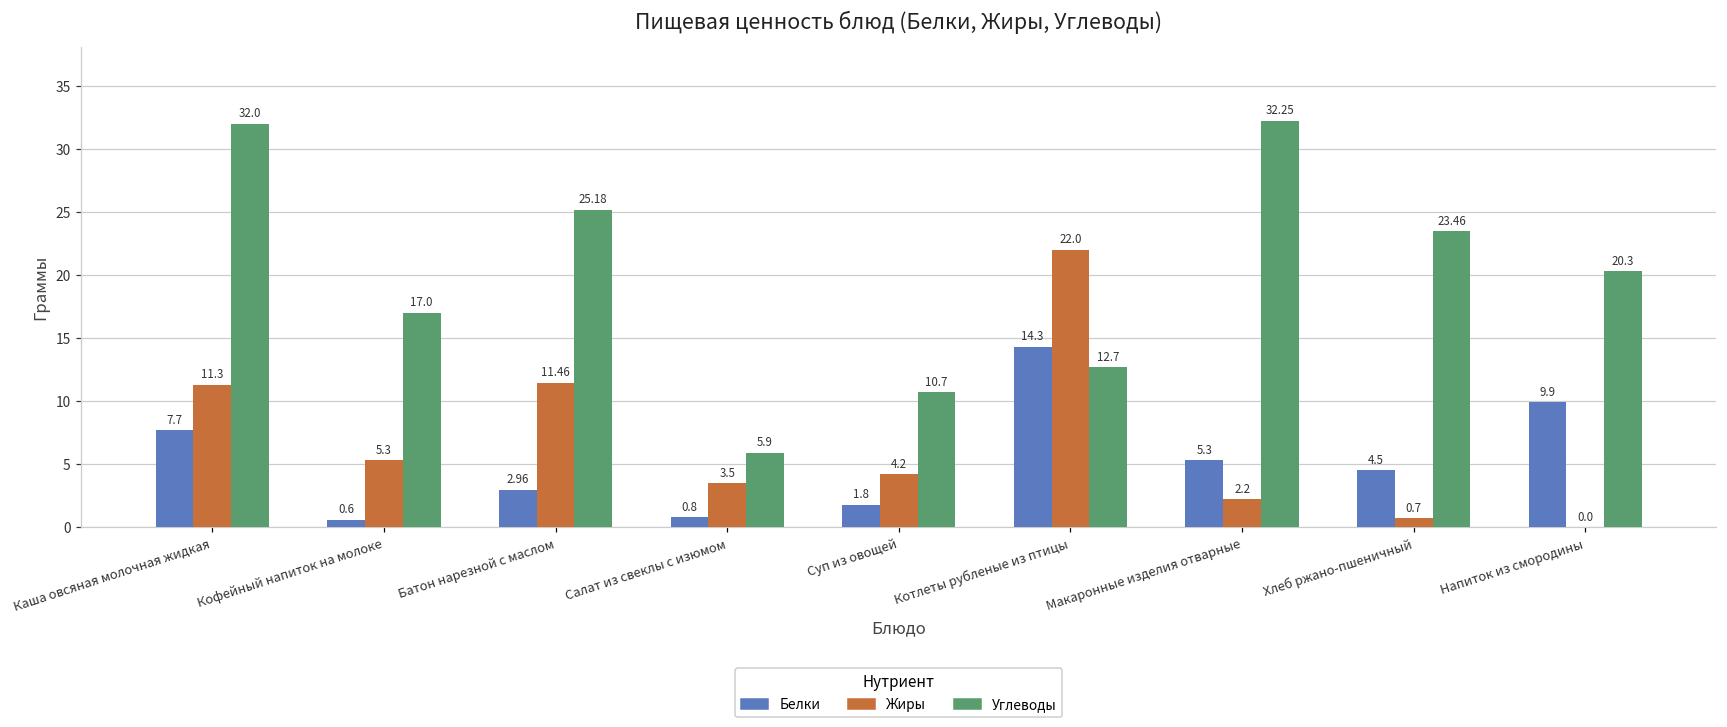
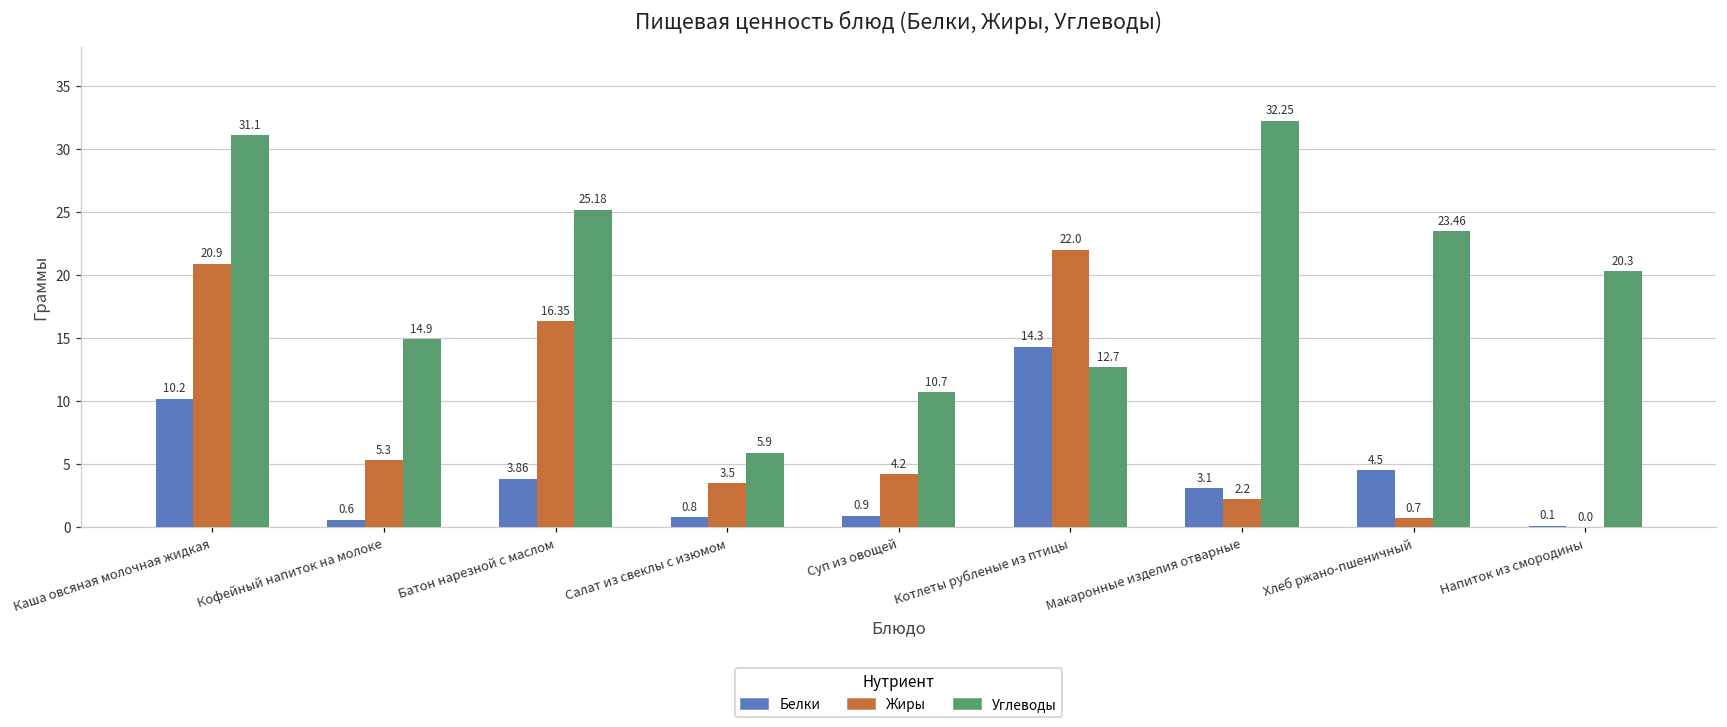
  {
    "Белки": {
-     "Каша овсяная молочная жидкая": 7.7,
+     "Каша овсяная молочная жидкая": 10.2,
      "Кофейный напиток на молоке": 0.6,
-     "Батон нарезной с маслом": 2.96,
+     "Батон нарезной с маслом": 3.86,
      "Салат из свеклы с изюмом": 0.8,
-     "Суп из овощей": 1.8,
+     "Суп из овощей": 0.9,
      "Котлеты рубленые из птицы": 14.3,
-     "Макаронные изделия отварные": 5.3,
+     "Макаронные изделия отварные": 3.1,
      "Хлеб ржано-пшеничный": 4.5,
-     "Напиток из смородины": 9.9
+     "Напиток из смородины": 0.1
    },
    "Жиры": {
-     "Каша овсяная молочная жидкая": 11.3,
+     "Каша овсяная молочная жидкая": 20.9,
      "Кофейный напиток на молоке": 5.3,
-     "Батон нарезной с маслом": 11.46,
+     "Батон нарезной с маслом": 16.35,
      "Салат из свеклы с изюмом": 3.5,
      "Суп из овощей": 4.2,
      "Котлеты рубленые из птицы": 22.0,
      "Макаронные изделия отварные": 2.2,
      "Хлеб ржано-пшеничный": 0.7,
      "Напиток из смородины": 0.0
    },
    "Углеводы": {
-     "Каша овсяная молочная жидкая": 32.0,
-     "Кофейный напиток на молоке": 17.0,
+     "Каша овсяная молочная жидкая": 31.1,
+     "Кофейный напиток на молоке": 14.9,
      "Батон нарезной с маслом": 25.18,
      "Салат из свеклы с изюмом": 5.9,
      "Суп из овощей": 10.7,
      "Котлеты рубленые из птицы": 12.7,
      "Макаронные изделия отварные": 32.25,
      "Хлеб ржано-пшеничный": 23.46,
      "Напиток из смородины": 20.3
    }
  }
